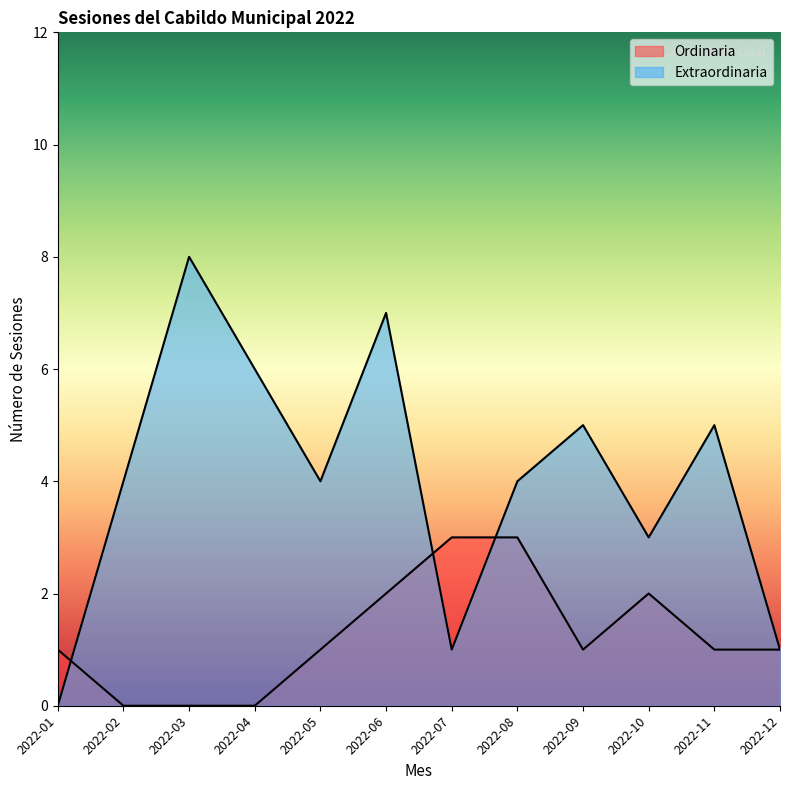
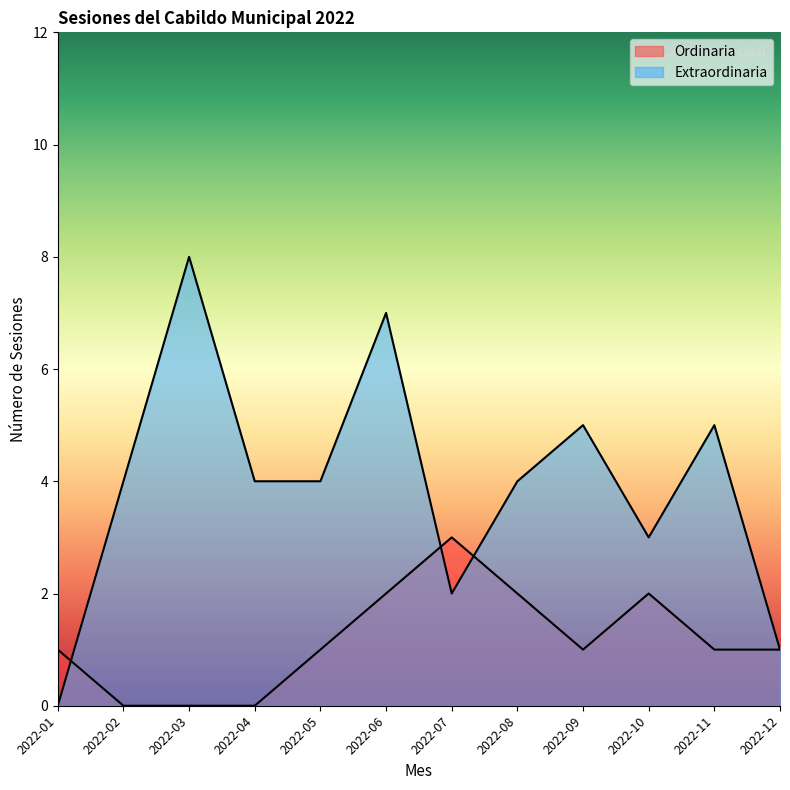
  {
    "Ordinaria": {
      "2022-01": 1,
      "2022-02": 0,
      "2022-03": 0,
      "2022-04": 0,
      "2022-05": 1,
      "2022-06": 2,
      "2022-07": 3,
-     "2022-08": 3,
+     "2022-08": 2,
      "2022-09": 1,
      "2022-10": 2,
      "2022-11": 1
    },
    "Extraordinaria": {
      "2022-01": 0,
      "2022-02": 4,
      "2022-03": 8,
-     "2022-04": 6,
+     "2022-04": 4,
      "2022-05": 4,
      "2022-06": 7,
-     "2022-07": 1,
+     "2022-07": 2,
      "2022-08": 4,
      "2022-09": 5,
      "2022-10": 3,
      "2022-11": 5
    }
  }
